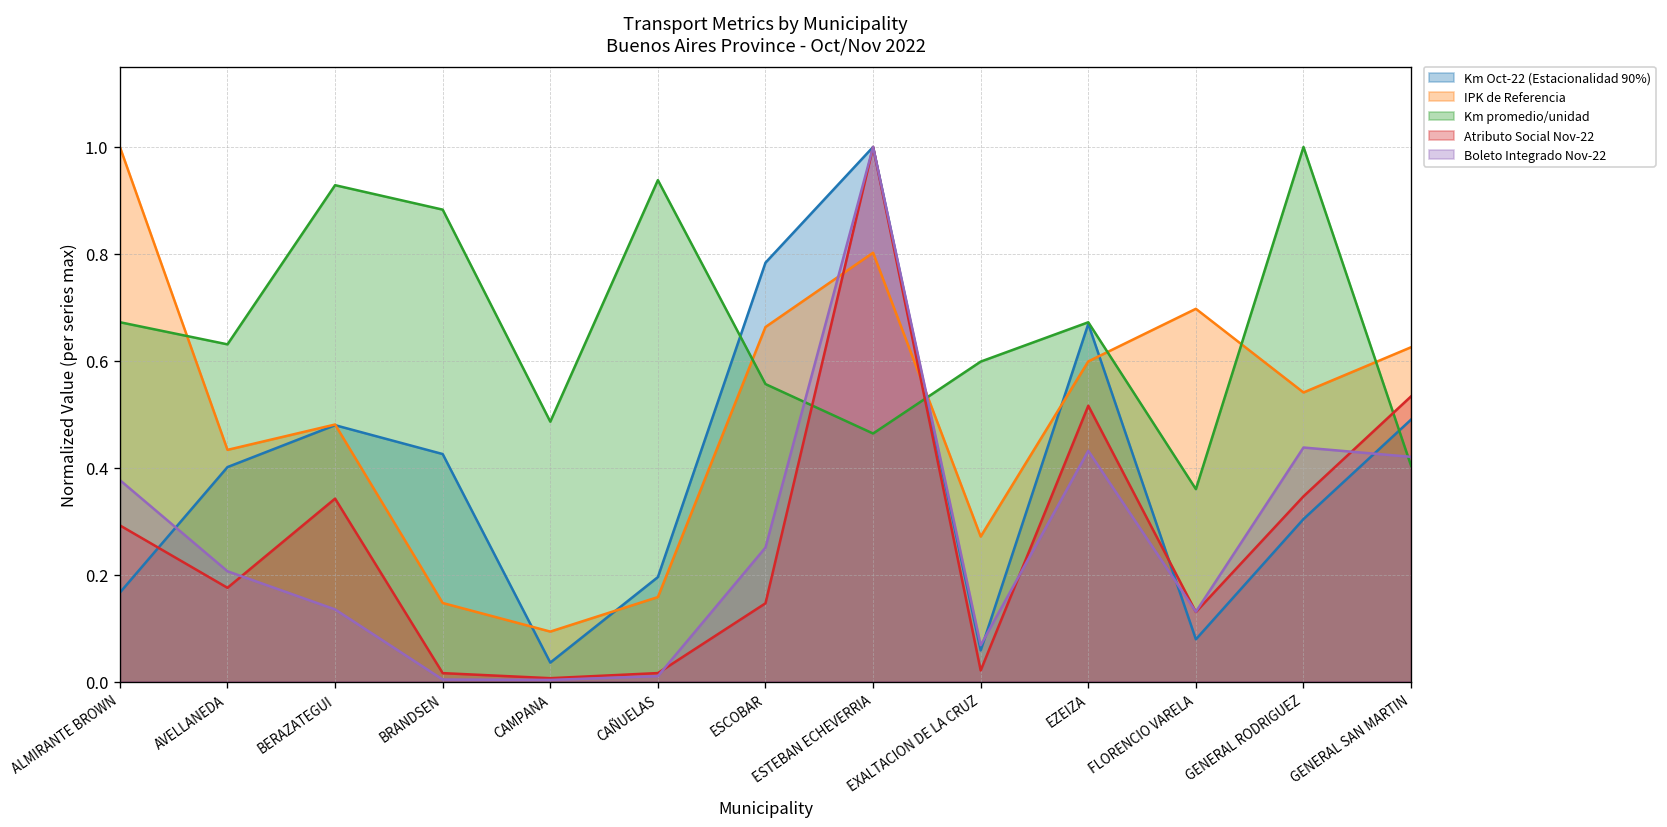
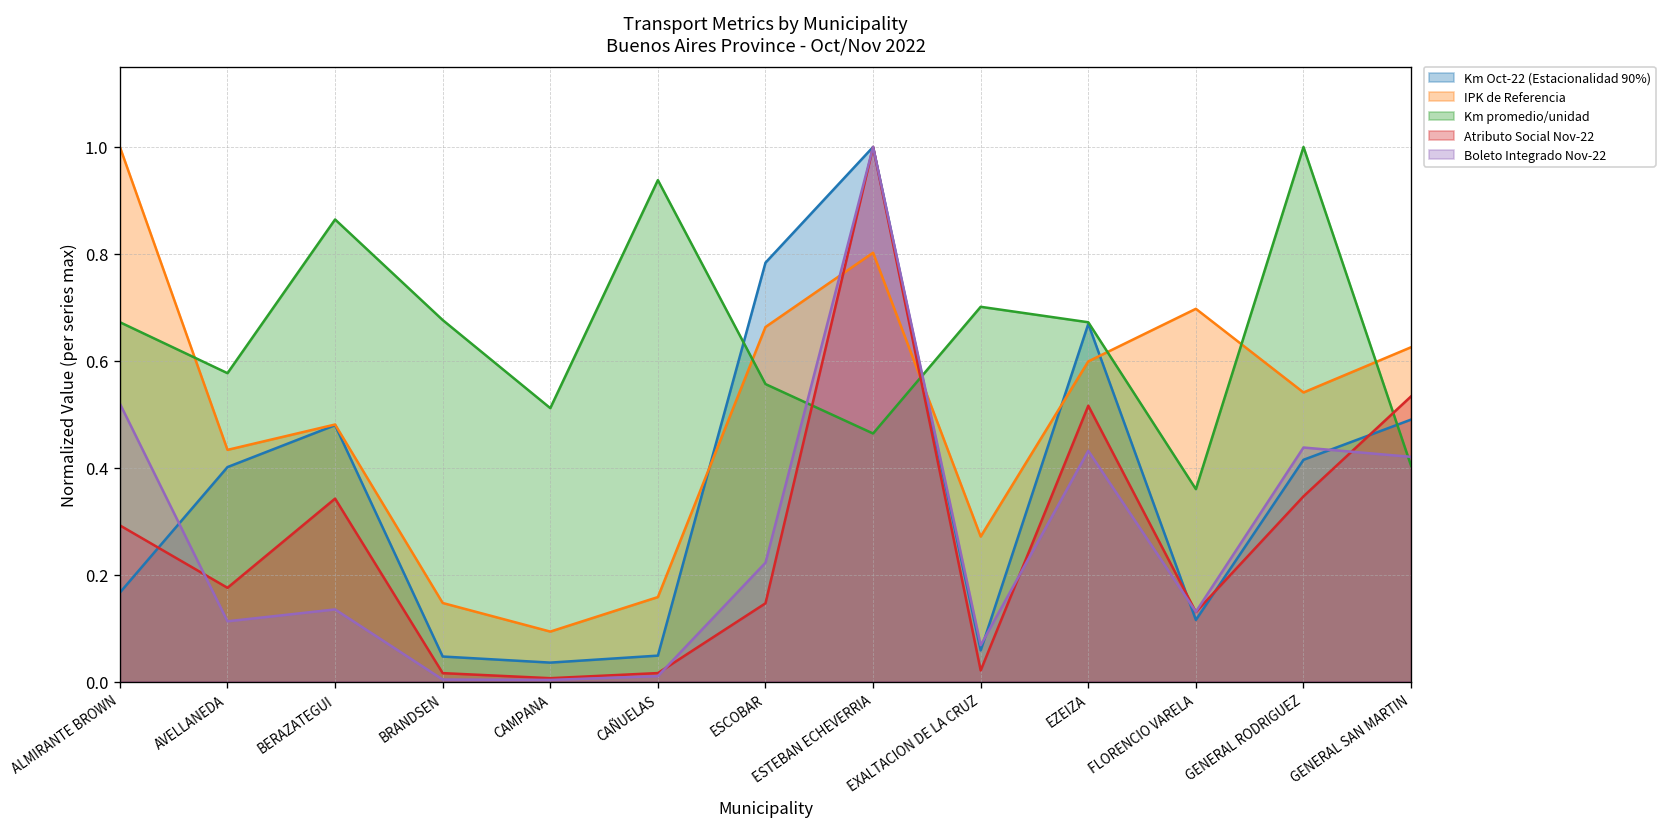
  {
    "Km Oct-22 (Estacionalidad 90%)": {
      "ALMIRANTE BROWN": 0.17,
      "AVELLANEDA": 0.40,
-     "BRANDSEN": 0.43,
+     "BRANDSEN": 0.05,
      "CAMPANA": 0.04,
-     "CAÑUELAS": 0.20,
+     "CAÑUELAS": 0.05,
      "ESCOBAR": 0.78,
      "EXALTACION DE LA CRUZ": 0.06,
-     "FLORENCIO VARELA": 0.08,
-     "GENERAL RODRIGUEZ": 0.30,
+     "FLORENCIO VARELA": 0.12,
+     "GENERAL RODRIGUEZ": 0.41,
      "GENERAL SAN MARTIN": 0.49
    },
    "Km promedio/unidad": {
      "ALMIRANTE BROWN": 0.67,
-     "AVELLANEDA": 0.63,
-     "BERAZATEGUI": 0.93,
-     "BRANDSEN": 0.88,
-     "CAMPANA": 0.49,
+     "AVELLANEDA": 0.58,
+     "BERAZATEGUI": 0.86,
+     "BRANDSEN": 0.68,
+     "CAMPANA": 0.51,
      "CAÑUELAS": 0.94,
      "ESCOBAR": 0.56,
      "ESTEBAN ECHEVERRIA": 0.46,
-     "EXALTACION DE LA CRUZ": 0.60,
+     "EXALTACION DE LA CRUZ": 0.70,
      "FLORENCIO VARELA": 0.36,
      "GENERAL RODRIGUEZ": 1.00,
      "GENERAL SAN MARTIN": 0.40
    },
    "Boleto Integrado Nov-22": {
-     "ALMIRANTE BROWN": 0.38,
-     "AVELLANEDA": 0.21,
+     "ALMIRANTE BROWN": 0.52,
+     "AVELLANEDA": 0.11,
      "BERAZATEGUI": 0.13,
      "BRANDSEN": 0.00,
      "CAÑUELAS": 0.01,
-     "ESCOBAR": 0.25,
+     "ESCOBAR": 0.22,
      "EXALTACION DE LA CRUZ": 0.07,
      "EZEIZA": 0.43,
      "GENERAL RODRIGUEZ": 0.44,
      "GENERAL SAN MARTIN": 0.42
    }
  }
